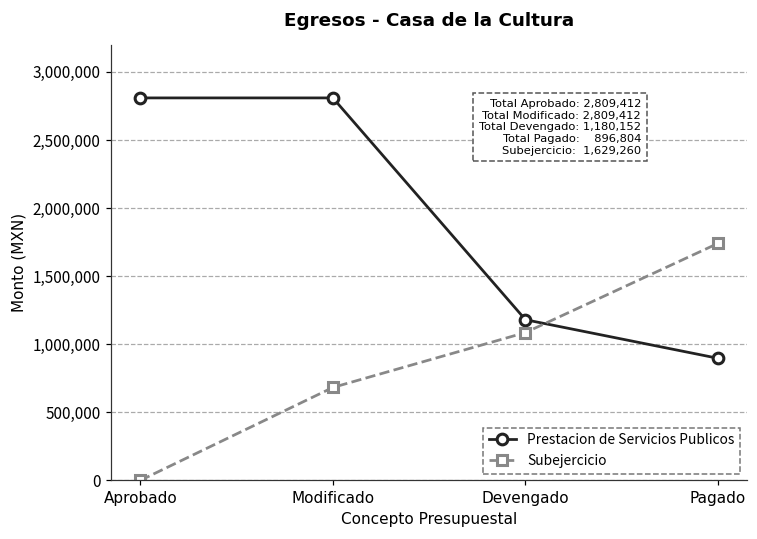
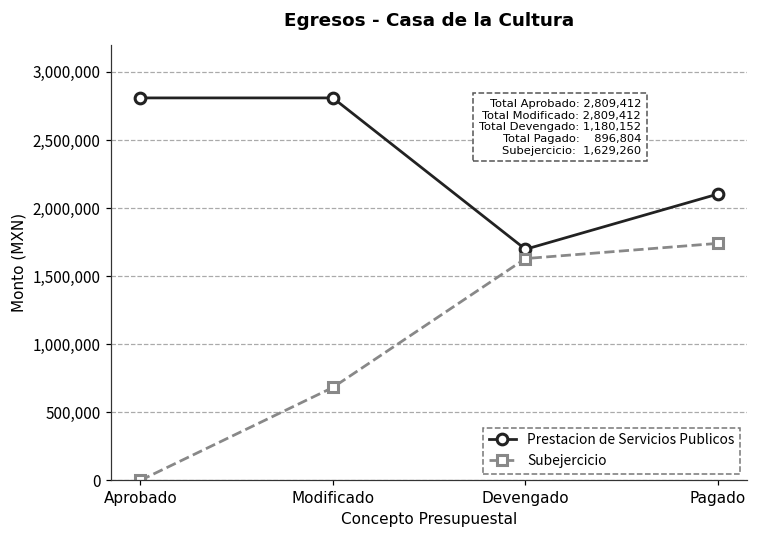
  {
    "Prestacion de Servicios Publicos": {
      "Aprobado": "2,810,000",
      "Modificado": "2,810,000",
-     "Devengado": "1,180,000",
-     "Pagado": "900,000"
+     "Devengado": "1,700,000",
+     "Pagado": "2,100,000"
    },
    "Subejercicio": {
      "Aprobado": "0",
      "Modificado": "680,000",
-     "Devengado": "1,090,000",
+     "Devengado": "1,630,000",
      "Pagado": "1,740,000"
    }
  }
